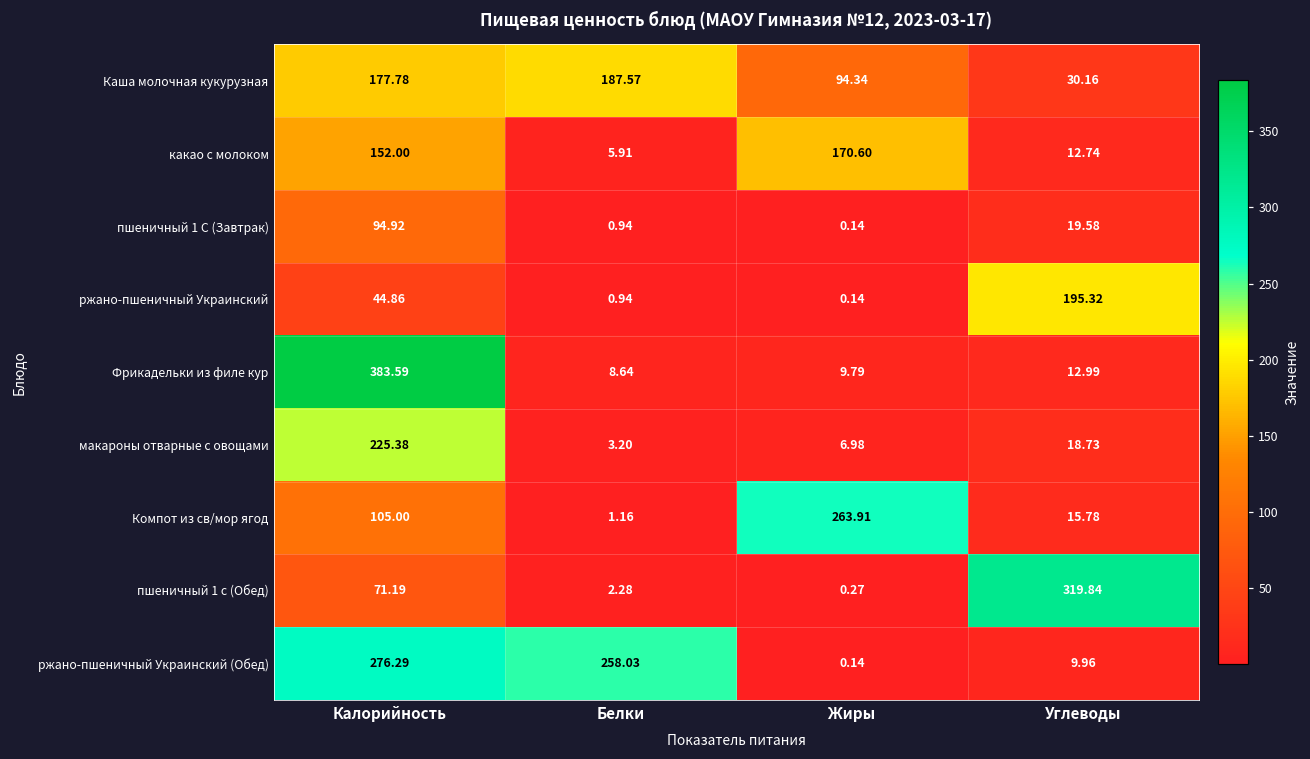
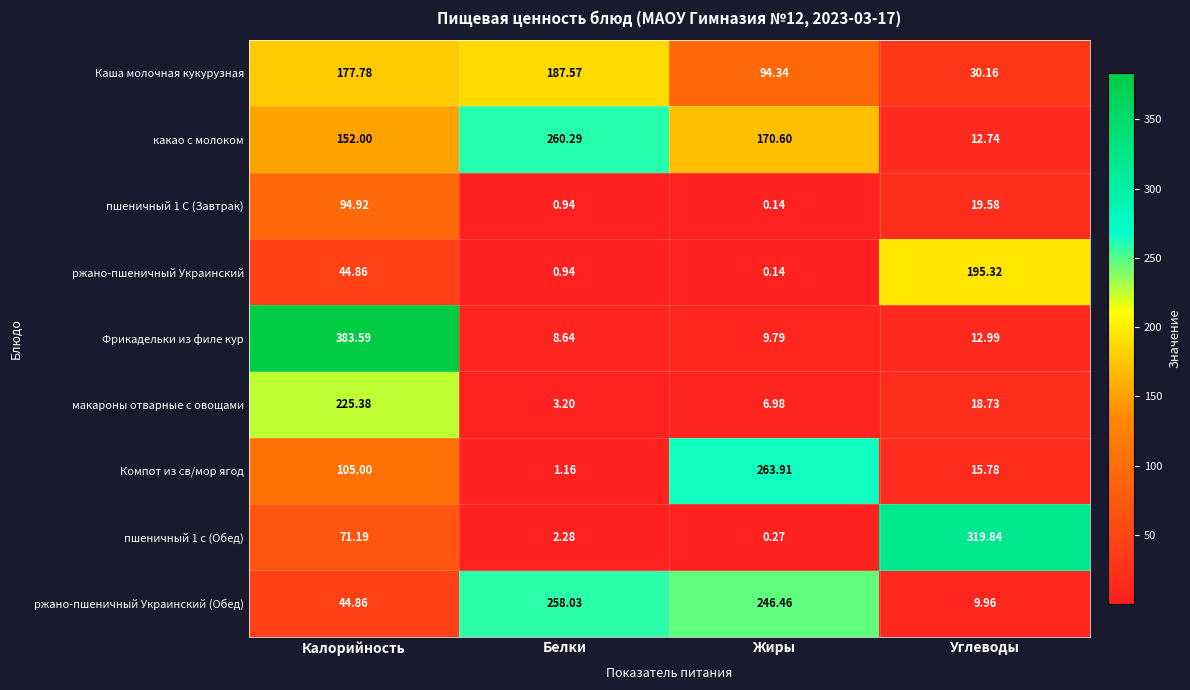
  {
    "Каша молочная кукурузная": {
      "Калорийность": 177.78,
      "Белки": 187.57,
      "Жиры": 94.34,
      "Углеводы": 30.16
    },
    "какао с молоком": {
      "Калорийность": 152.00,
-     "Белки": 5.91,
+     "Белки": 260.29,
      "Жиры": 170.60,
      "Углеводы": 12.74
    },
    "пшеничный 1 С (Завтрак)": {
      "Калорийность": 94.92,
      "Белки": 0.94,
      "Жиры": 0.14,
      "Углеводы": 19.58
    },
    "ржано-пшеничный Украинский": {
      "Калорийность": 44.86,
      "Белки": 0.94,
      "Жиры": 0.14,
      "Углеводы": 195.32
    },
    "Фрикадельки из филе кур": {
      "Калорийность": 383.59,
      "Белки": 8.64,
      "Жиры": 9.79,
      "Углеводы": 12.99
    },
    "макароны отварные с овощами": {
      "Калорийность": 225.38,
      "Белки": 3.20,
      "Жиры": 6.98,
      "Углеводы": 18.73
    },
    "Компот из св/мор ягод": {
      "Калорийность": 105.00,
      "Белки": 1.16,
      "Жиры": 263.91,
      "Углеводы": 15.78
    },
    "пшеничный 1 с (Обед)": {
      "Калорийность": 71.19,
      "Белки": 2.28,
      "Жиры": 0.27,
      "Углеводы": 319.84
    },
    "ржано-пшеничный Украинский (Обед)": {
-     "Калорийность": 276.29,
+     "Калорийность": 44.86,
      "Белки": 258.03,
-     "Жиры": 0.14,
+     "Жиры": 246.46,
      "Углеводы": 9.96
    }
  }
